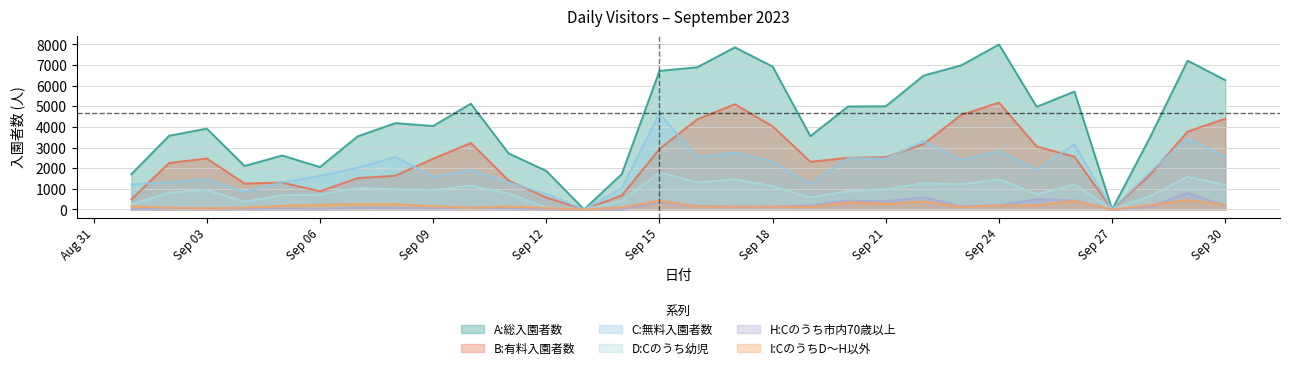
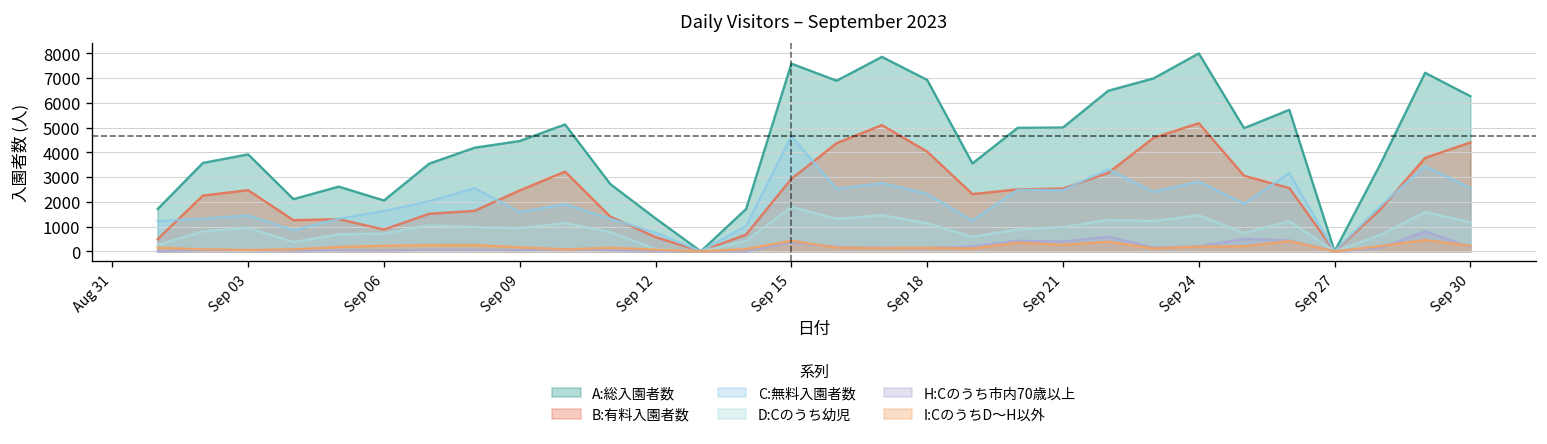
  {
    "A:総入園者数": {
      "Sep 03": 3900,
      "Sep 06": 2100,
-     "Sep 09": 4000,
-     "Sep 12": 1900,
-     "Sep 15": 6700,
+     "Sep 09": 4500,
+     "Sep 12": 1300,
+     "Sep 15": 7600,
      "Sep 18": 6900,
      "Sep 21": 5000,
      "Sep 24": 8000,
      "Sep 30": 6300
    }
  }
